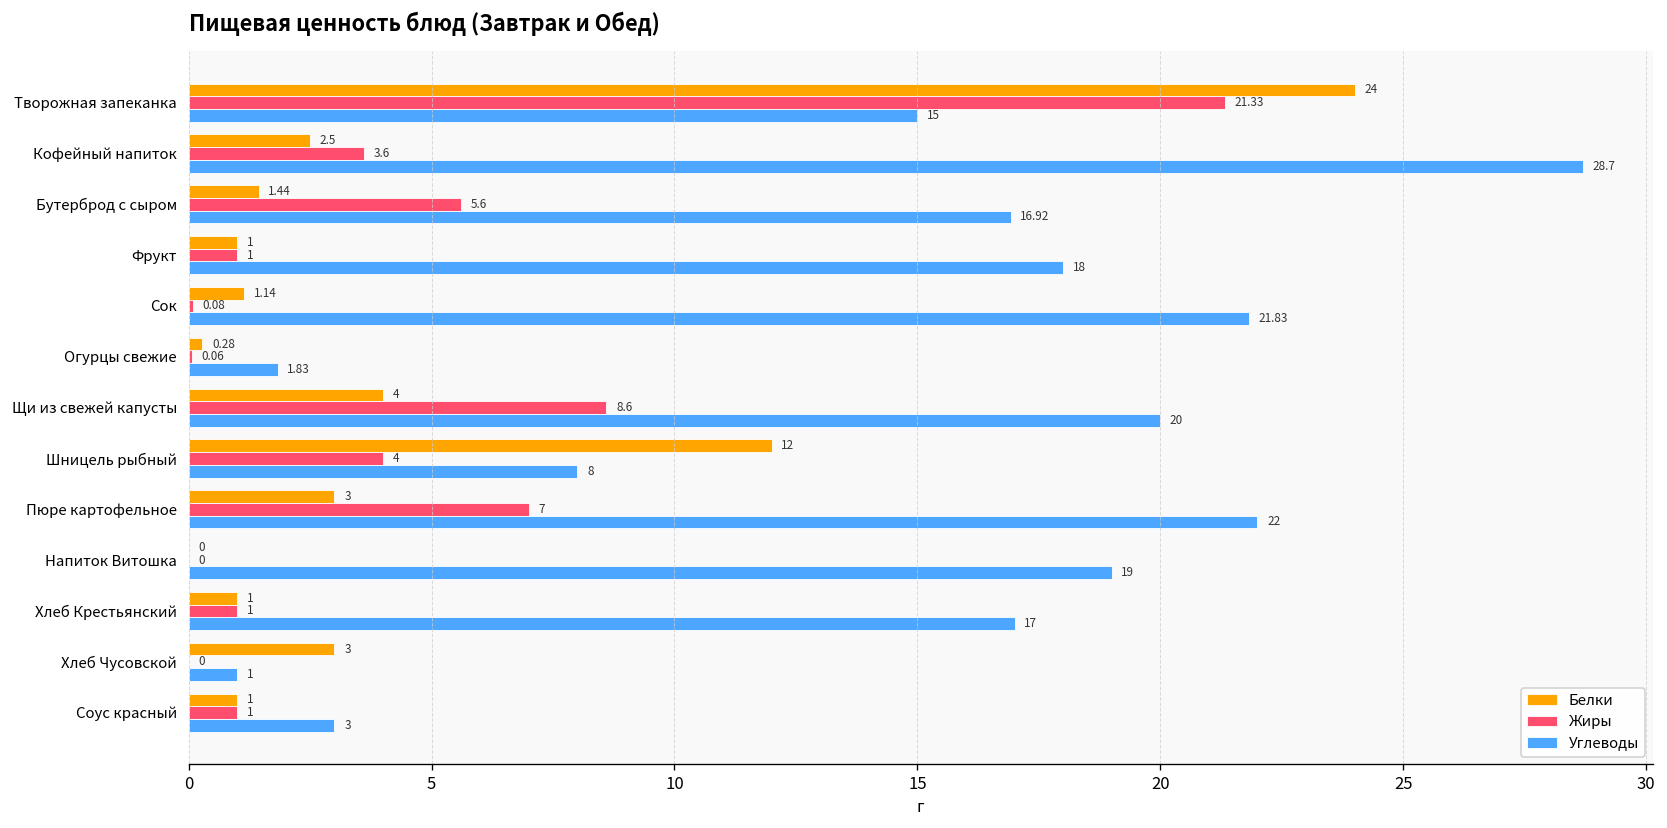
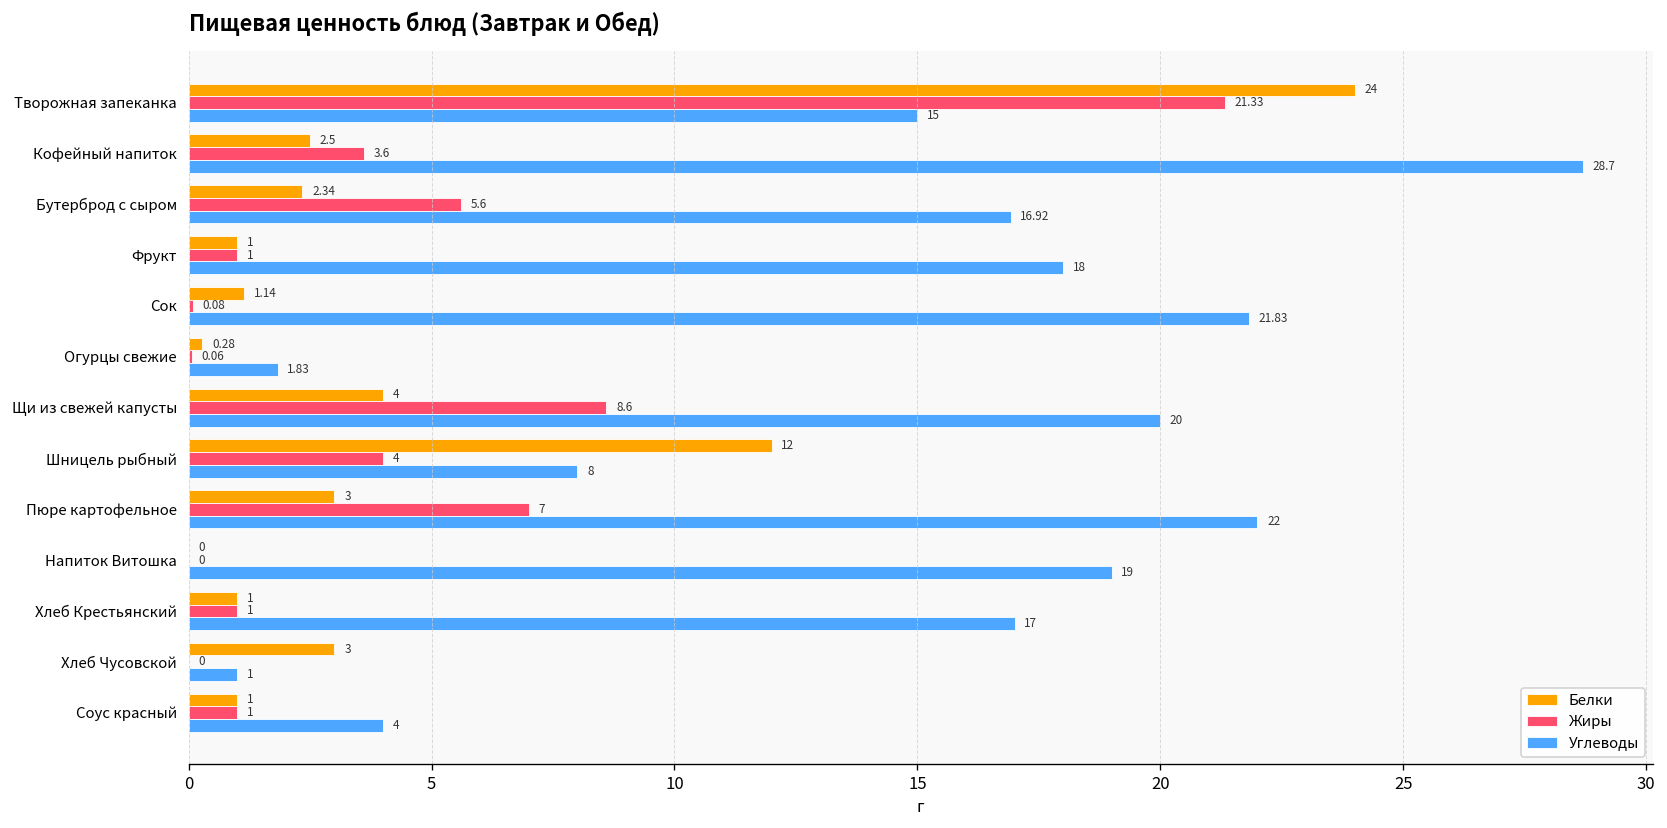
  {
    "Белки": {
      "Творожная запеканка": 24,
      "Кофейный напиток": 2.5,
-     "Бутерброд с сыром": 1.44,
+     "Бутерброд с сыром": 2.34,
      "Фрукт": 1,
      "Сок": 1.14,
      "Огурцы свежие": 0.28,
      "Щи из свежей капусты": 4,
      "Шницель рыбный": 12,
      "Пюре картофельное": 3,
      "Напиток Витошка": 0,
      "Хлеб Крестьянский": 1,
      "Хлеб Чусовской": 3,
      "Соус красный": 1
    },
    "Жиры": {
      "Творожная запеканка": 21.33,
      "Кофейный напиток": 3.6,
      "Бутерброд с сыром": 5.6,
      "Фрукт": 1,
      "Сок": 0.08,
      "Огурцы свежие": 0.06,
      "Щи из свежей капусты": 8.6,
      "Шницель рыбный": 4,
      "Пюре картофельное": 7,
      "Напиток Витошка": 0,
      "Хлеб Крестьянский": 1,
      "Хлеб Чусовской": 0,
      "Соус красный": 1
    },
    "Углеводы": {
      "Творожная запеканка": 15,
      "Кофейный напиток": 28.7,
      "Бутерброд с сыром": 16.92,
      "Фрукт": 18,
      "Сок": 21.83,
      "Огурцы свежие": 1.83,
      "Щи из свежей капусты": 20,
      "Шницель рыбный": 8,
      "Пюре картофельное": 22,
      "Напиток Витошка": 19,
      "Хлеб Крестьянский": 17,
      "Хлеб Чусовской": 1,
-     "Соус красный": 3
+     "Соус красный": 4
    }
  }
